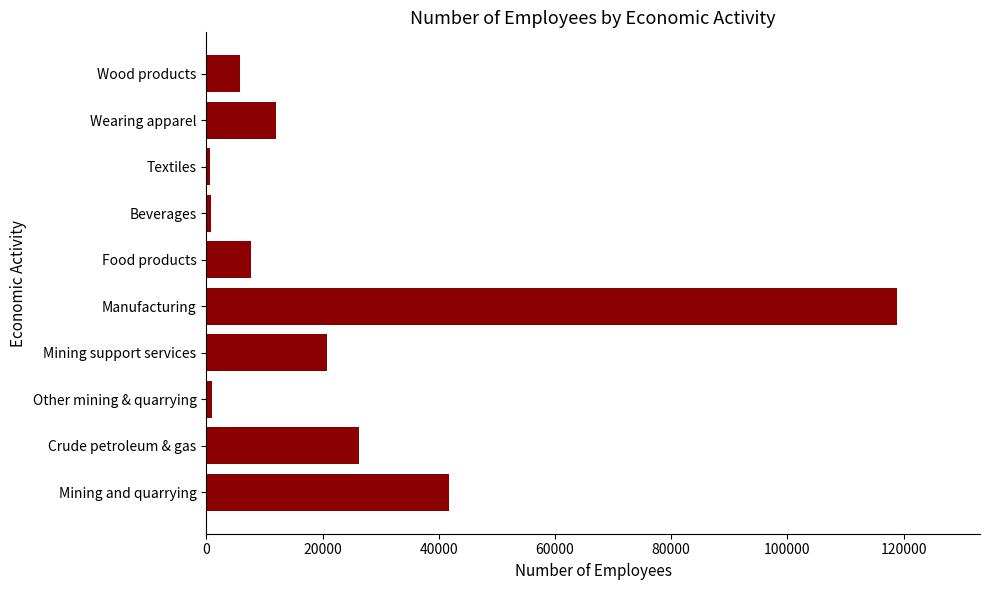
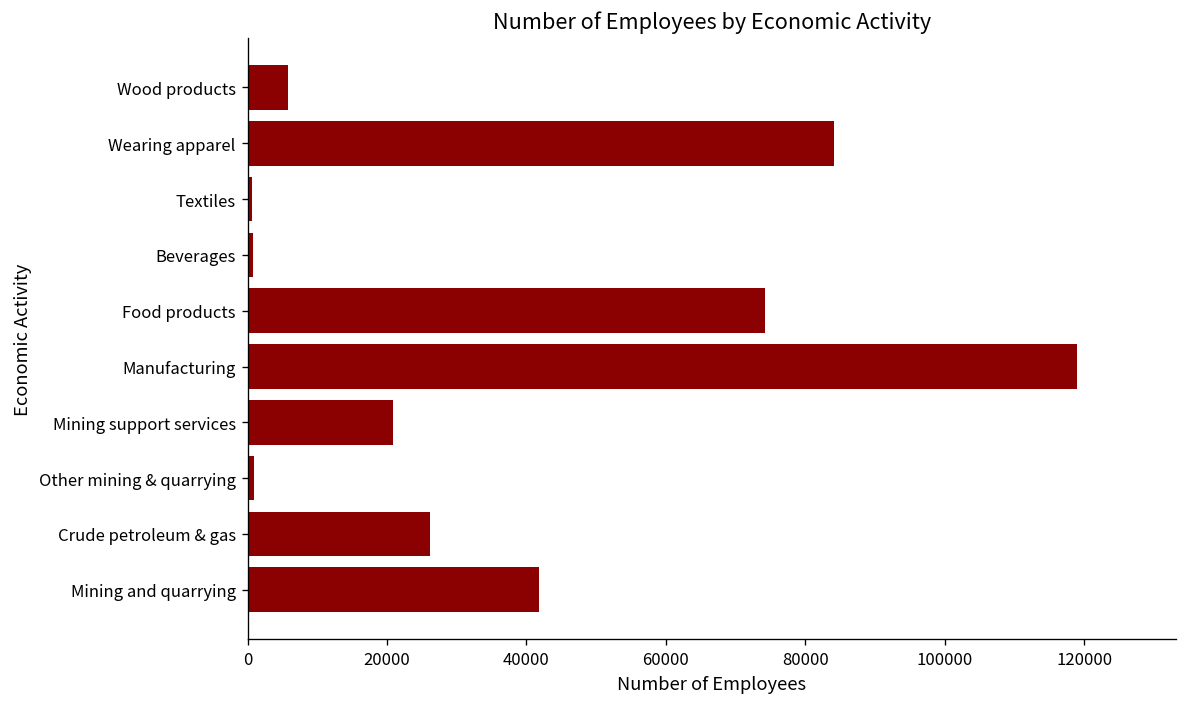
  {
    "Wood products": 6000,
-   "Wearing apparel": 12000,
+   "Wearing apparel": 84000,
    "Textiles": 1000,
    "Beverages": 1000,
-   "Food products": 8000,
+   "Food products": 74000,
    "Manufacturing": 119000,
    "Mining support services": 21000,
    "Other mining & quarrying": 1000,
    "Crude petroleum & gas": 26000,
    "Mining and quarrying": 42000
  }
